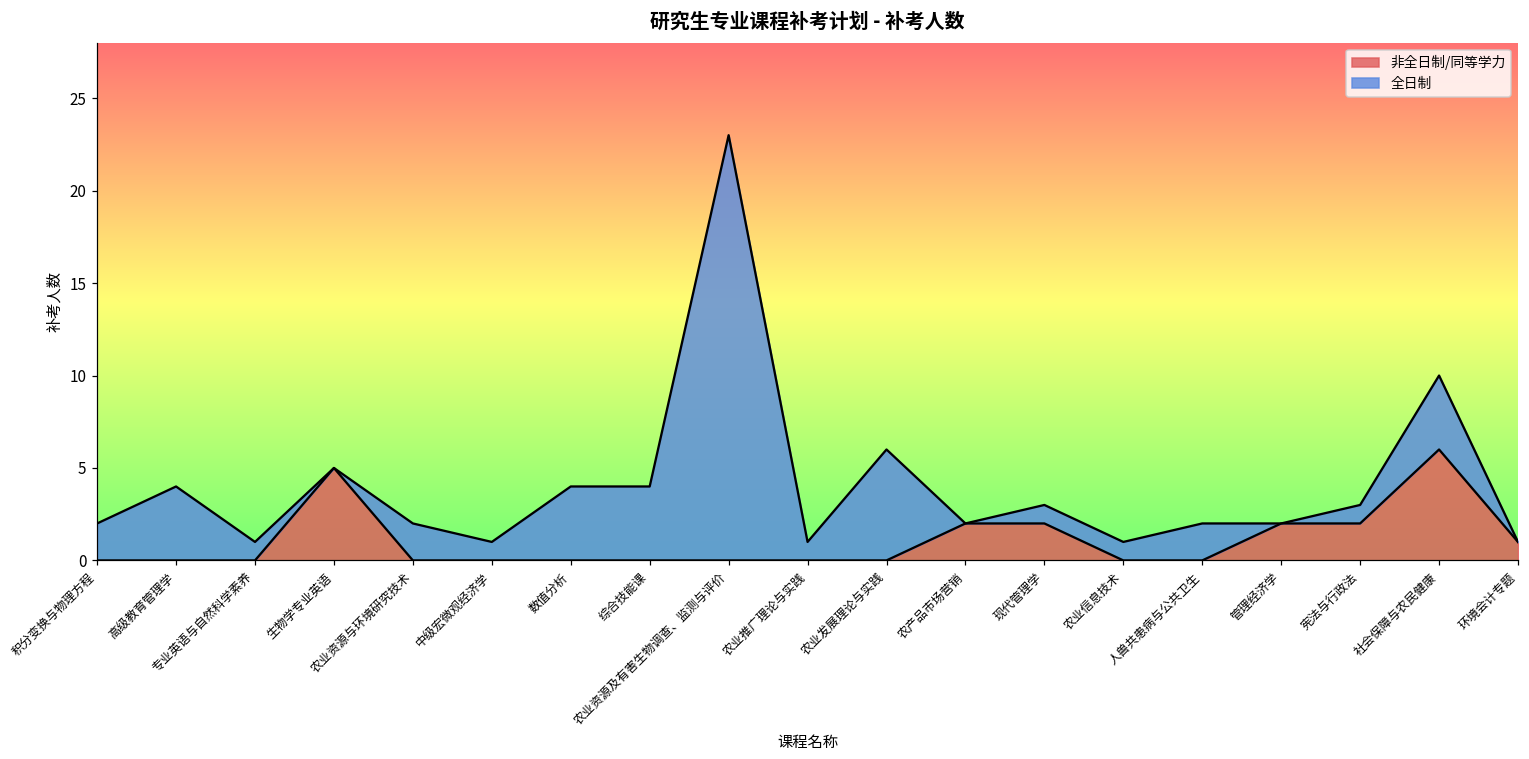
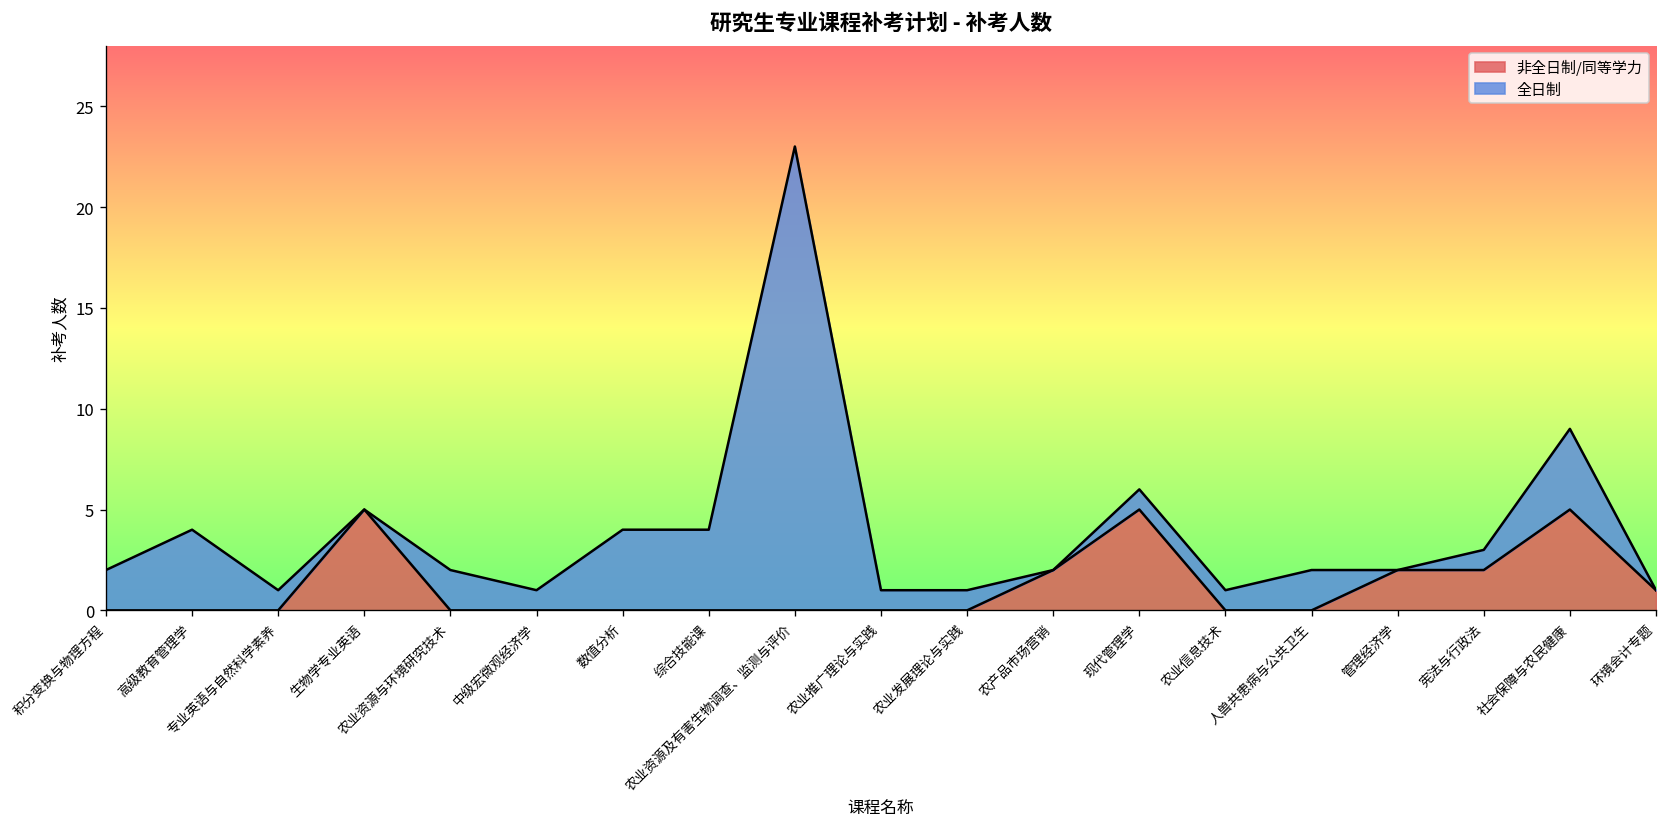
  {
    "非全日制/同等学力": {
      "积分变换与物理方程": 0,
      "高级教育管理学": 0,
      "专业英语与自然科学素养": 0,
      "农业资源与环境研究技术": 0,
      "中级宏微观经济学": 0,
      "数值分析": 0,
      "综合技能课": 0,
      "农业资源及有害生物调查、监测与评价": 0,
      "农业推广理论与实践": 0,
      "农业发展理论与实践": 0,
-     "现代管理学": 2,
+     "现代管理学": 5,
      "农业信息技术": 0,
      "人兽共患病与公共卫生": 0,
      "宪法与行政法": 2,
-     "社会保障与农民健康": 6
+     "社会保障与农民健康": 5
    },
    "全日制": {
      "积分变换与物理方程": 2,
      "高级教育管理学": 4,
      "专业英语与自然科学素养": 1,
      "农业资源与环境研究技术": 2,
      "中级宏微观经济学": 1,
      "数值分析": 4,
      "综合技能课": 4,
      "农业资源及有害生物调查、监测与评价": 23,
      "农业推广理论与实践": 1,
-     "农业发展理论与实践": 6,
+     "农业发展理论与实践": 1,
      "现代管理学": 1,
      "农业信息技术": 1,
      "人兽共患病与公共卫生": 2,
      "宪法与行政法": 1,
      "社会保障与农民健康": 4
    }
  }
